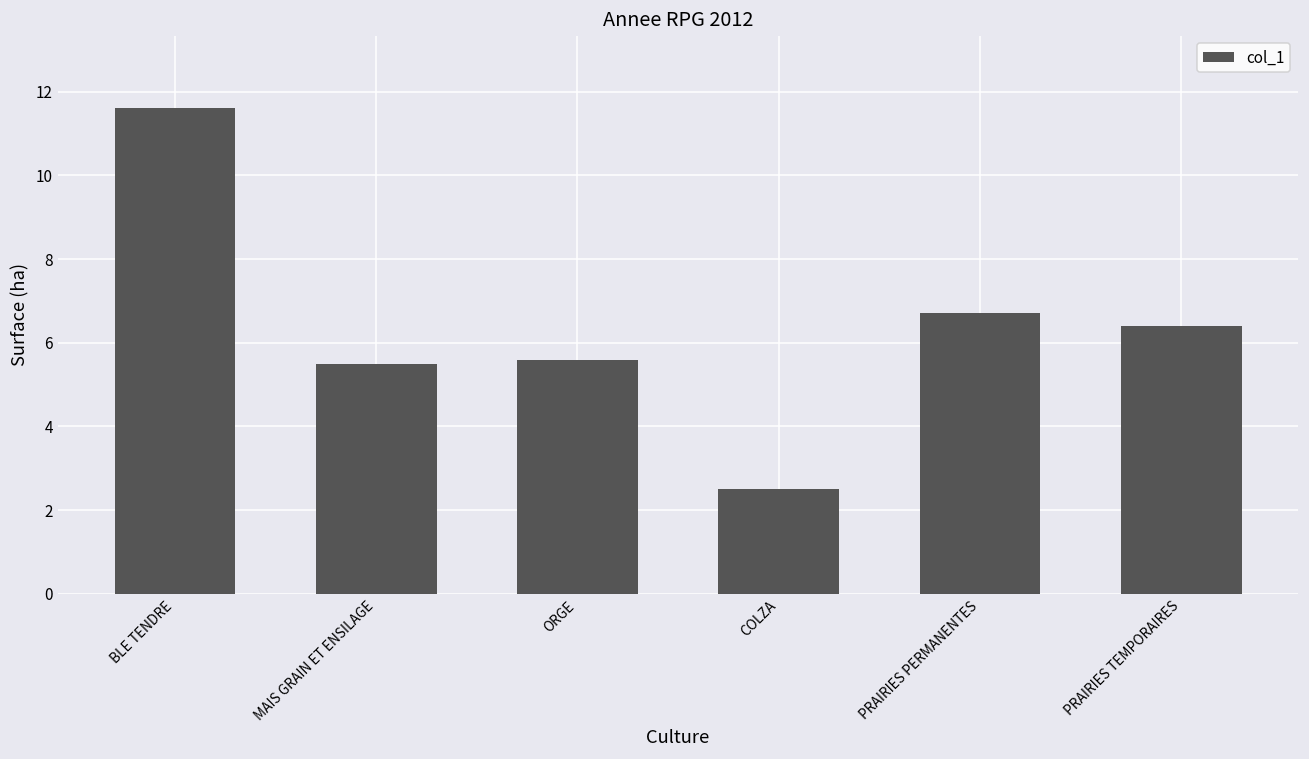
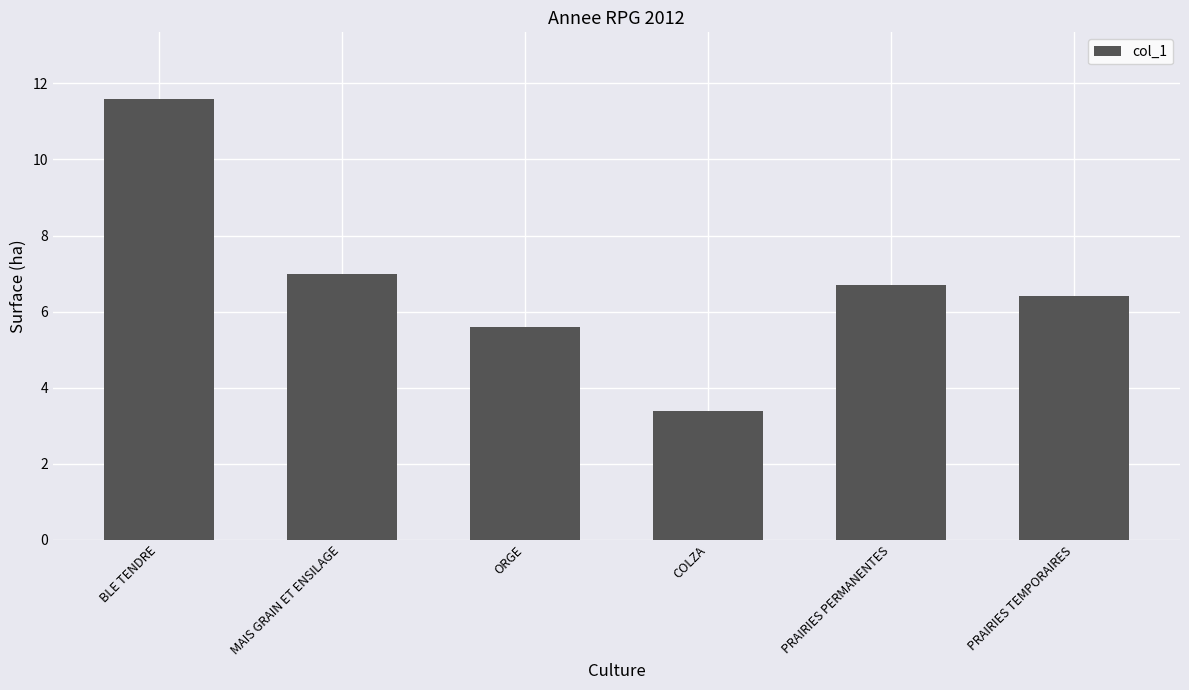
  {
    "BLE TENDRE": 11.6,
-   "MAIS GRAIN ET ENSILAGE": 5.5,
+   "MAIS GRAIN ET ENSILAGE": 7.0,
    "ORGE": 5.6,
-   "COLZA": 2.5,
+   "COLZA": 3.4,
    "PRAIRIES PERMANENTES": 6.7,
    "PRAIRIES TEMPORAIRES": 6.4
  }
